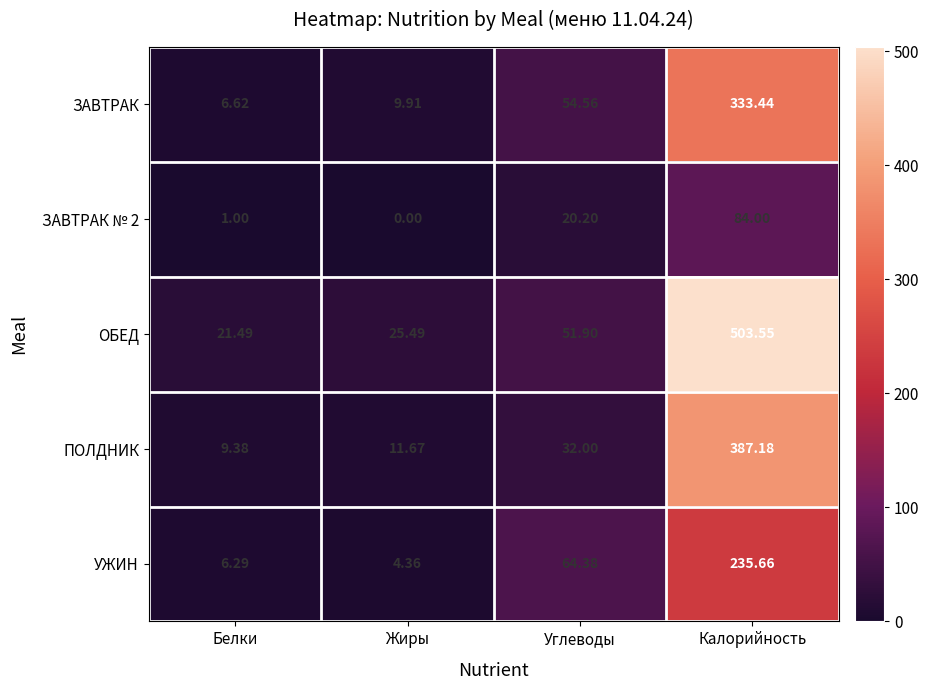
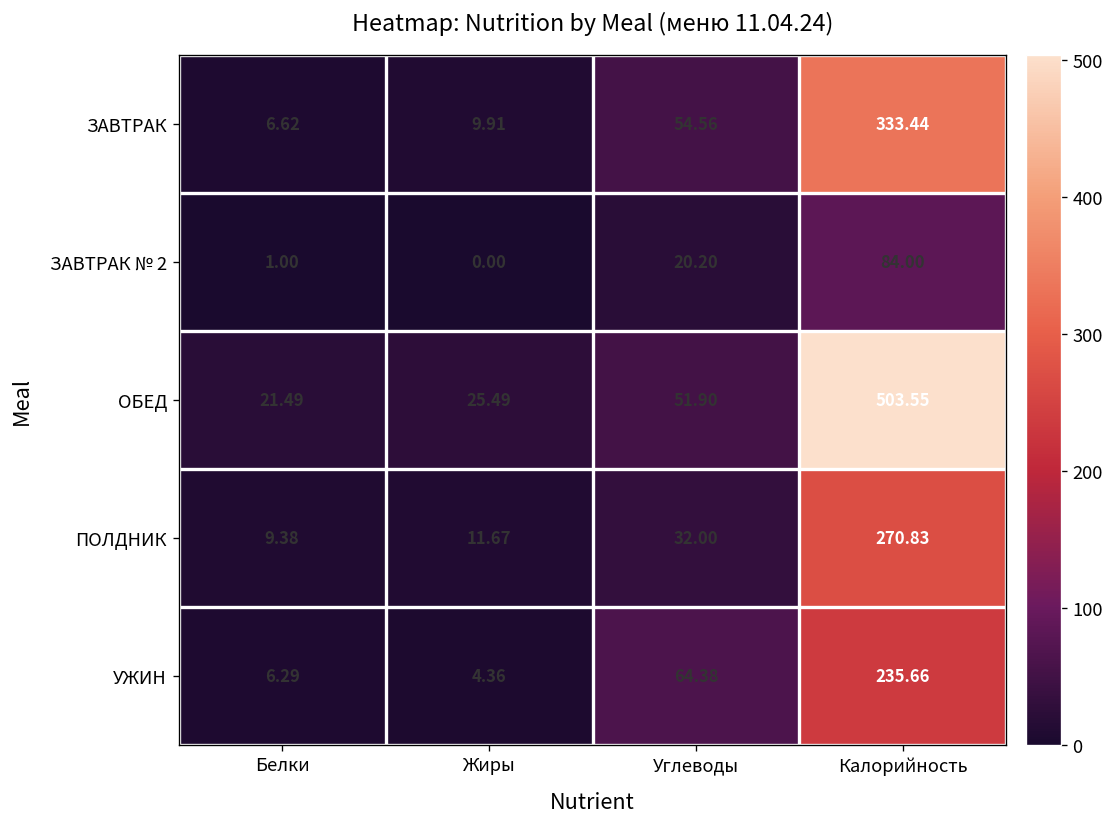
  {
    "ЗАВТРАК": {
      "Калорийность": 333.44
    },
    "ОБЕД": {
      "Калорийность": 503.55
    },
    "ПОЛДНИК": {
-     "Калорийность": 387.18
+     "Калорийность": 270.83
    },
    "УЖИН": {
      "Калорийность": 235.66
    }
  }
